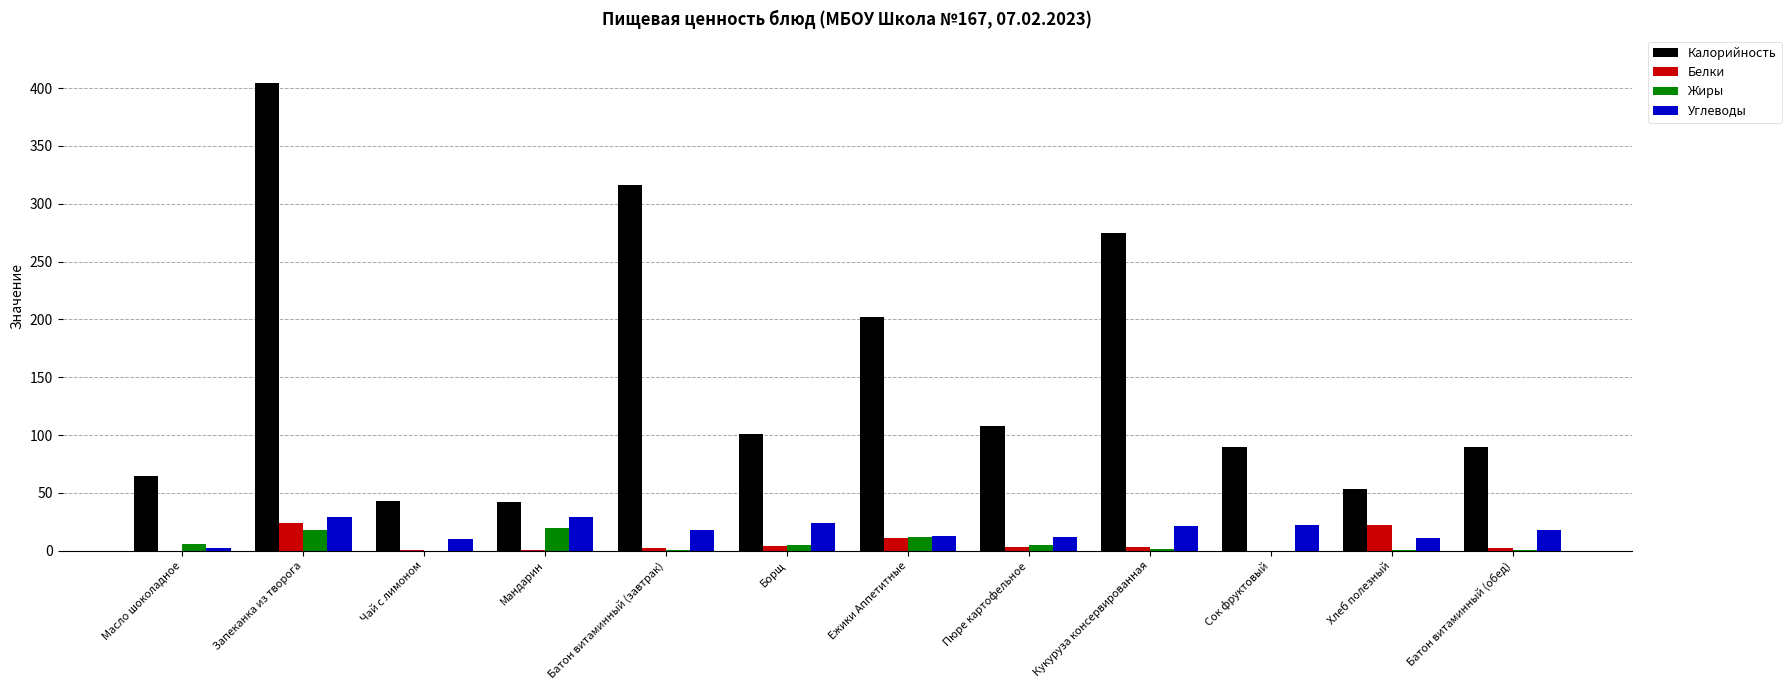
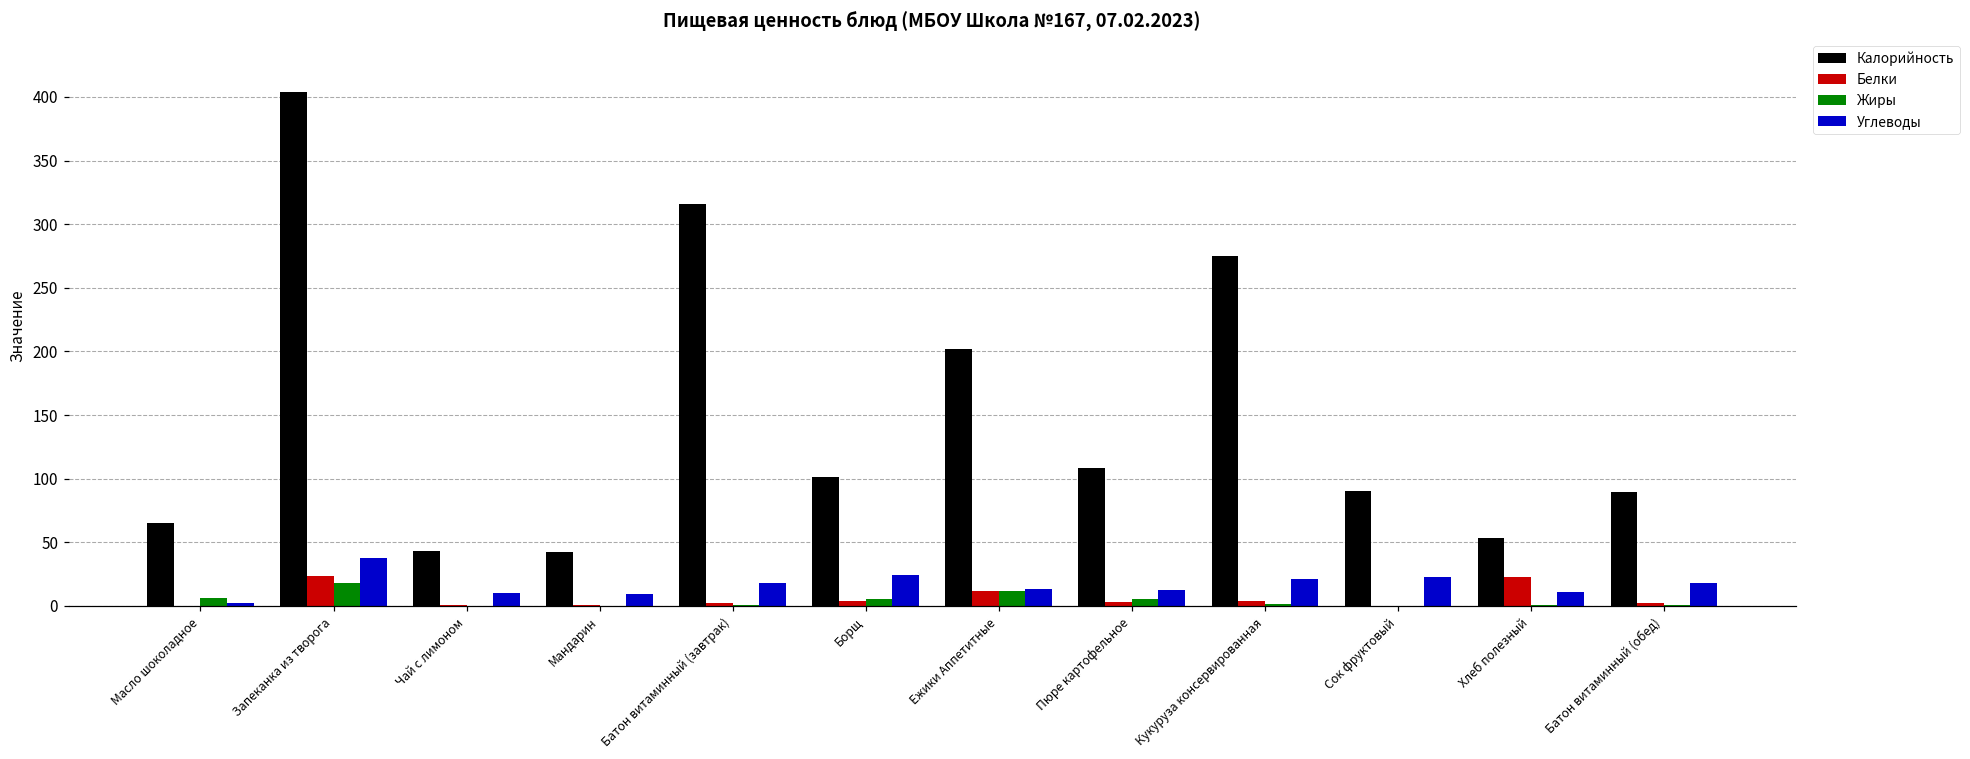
  {
    "Калорийность": {
      "Масло шоколадное": 65,
      "Запеканка из творога": 404,
      "Чай с лимоном": 43,
      "Мандарин": 42,
      "Батон витаминный (завтрак)": 316,
      "Борщ": 101,
      "Ежики Аппетитные": 202,
      "Пюре картофельное": 108,
      "Кукуруза консервированная": 275,
      "Сок фруктовый": 90,
      "Хлеб полезный": 53,
      "Батон витаминный (обед)": 90
    },
    "Белки": {
      "Запеканка из творога": 24,
      "Батон витаминный (завтрак)": 3,
      "Борщ": 4,
      "Ежики Аппетитные": 11,
      "Пюре картофельное": 3,
      "Кукуруза консервированная": 4,
      "Сок фруктовый": 0,
      "Хлеб полезный": 23,
      "Батон витаминный (обед)": 3
    },
    "Жиры": {
      "Масло шоколадное": 6,
      "Запеканка из творога": 18,
-     "Мандарин": 20,
+     "Мандарин": 0,
      "Борщ": 5,
      "Ежики Аппетитные": 12,
      "Пюре картофельное": 5,
      "Сок фруктовый": 0
    },
    "Углеводы": {
      "Масло шоколадное": 2,
-     "Запеканка из творога": 30,
+     "Запеканка из творога": 38,
      "Чай с лимоном": 10,
-     "Мандарин": 29,
+     "Мандарин": 9,
      "Батон витаминный (завтрак)": 18,
      "Борщ": 24,
      "Ежики Аппетитные": 13,
      "Пюре картофельное": 12,
      "Кукуруза консервированная": 21,
      "Сок фруктовый": 22,
      "Хлеб полезный": 11,
      "Батон витаминный (обед)": 18
    }
  }
